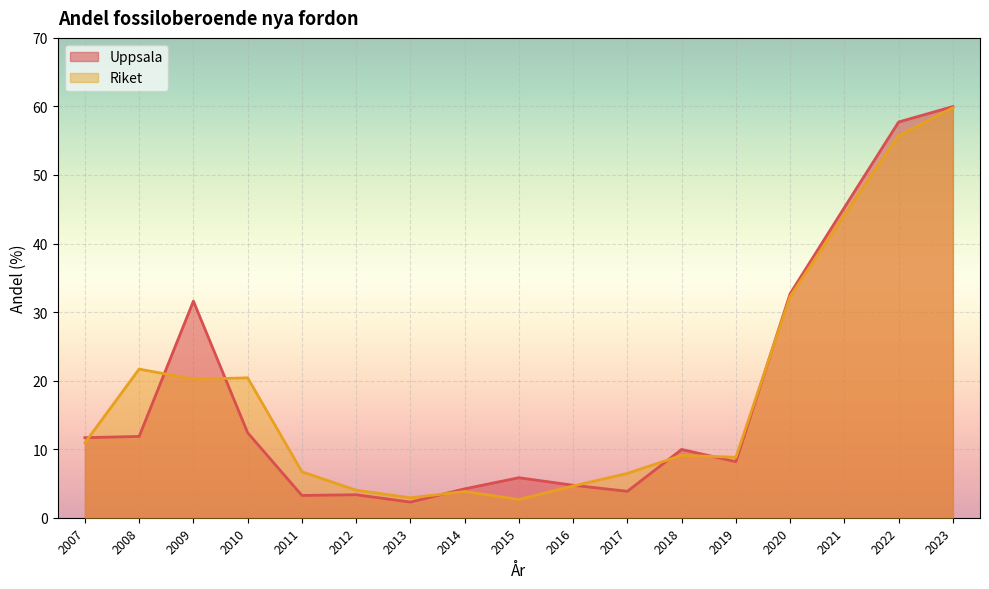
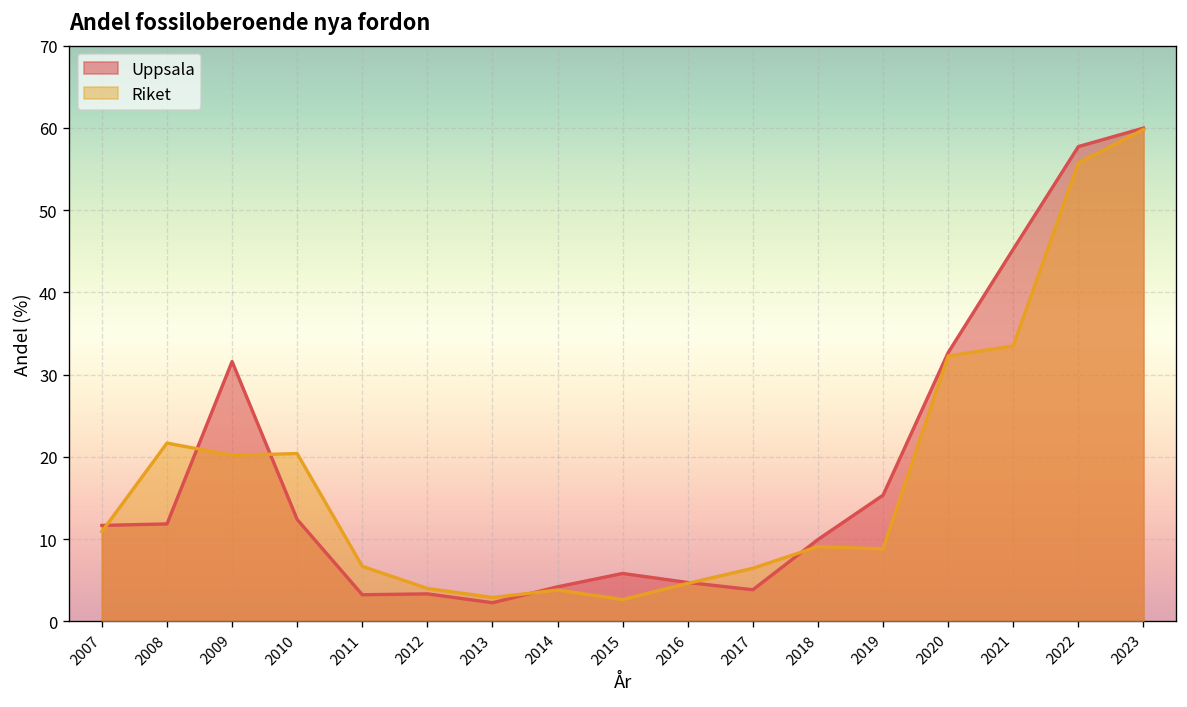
  {
    "Uppsala": {
      "2007": 12,
      "2008": 12,
      "2009": 32,
      "2010": 12,
      "2011": 3,
      "2012": 3,
      "2013": 2,
      "2014": 4,
      "2015": 6,
      "2017": 4,
      "2018": 10,
-     "2019": 8,
+     "2019": 15,
      "2020": 33,
      "2021": 45,
      "2022": 58
    },
    "Riket": {
      "2007": 11,
      "2008": 22,
      "2009": 20,
      "2010": 20,
      "2011": 7,
      "2012": 4,
      "2013": 3,
      "2014": 4,
      "2015": 3,
      "2017": 6,
      "2018": 9,
      "2019": 9,
      "2020": 32,
-     "2021": 44,
+     "2021": 34,
      "2022": 56
    }
  }
